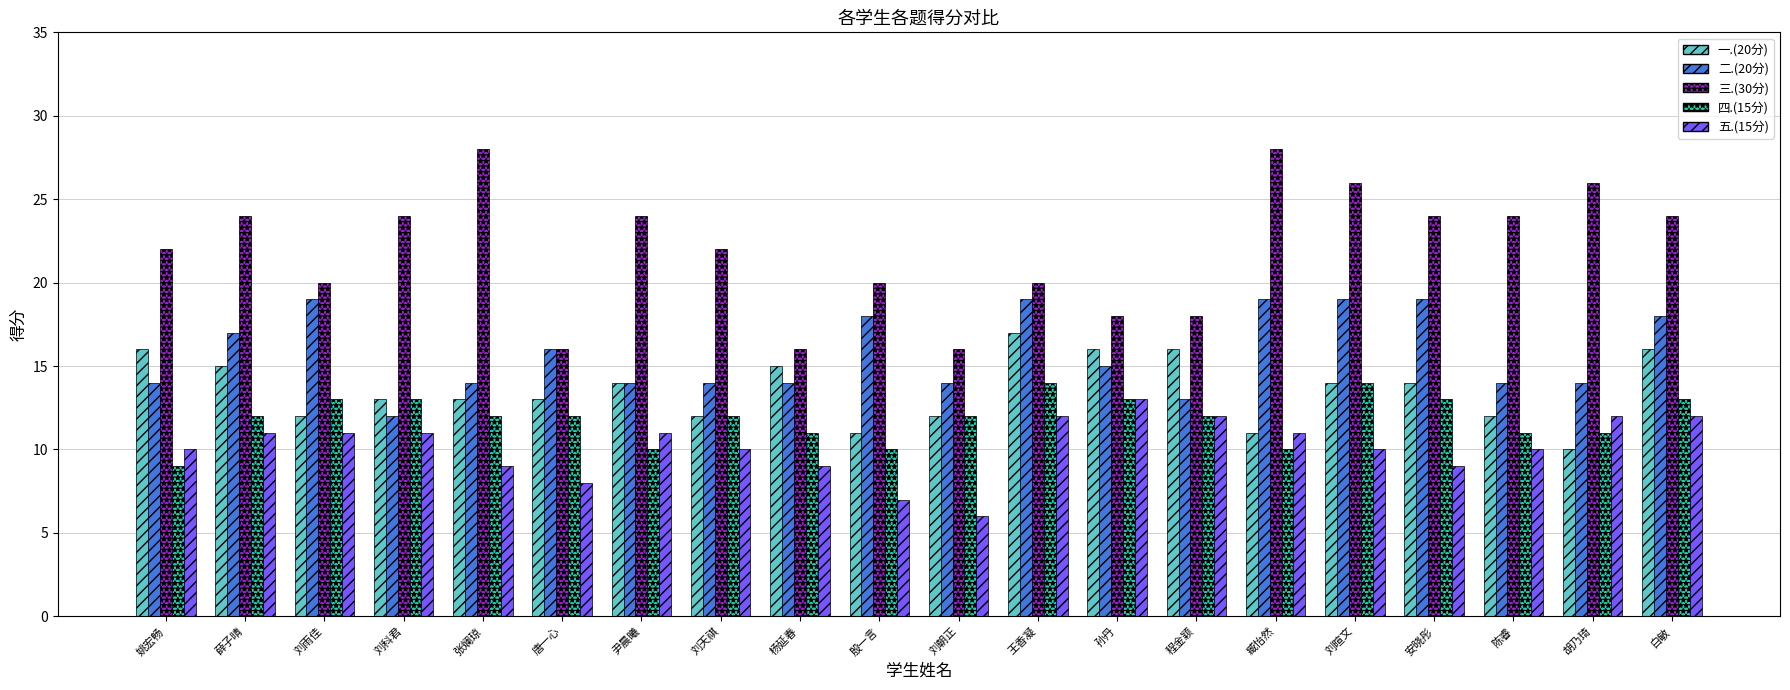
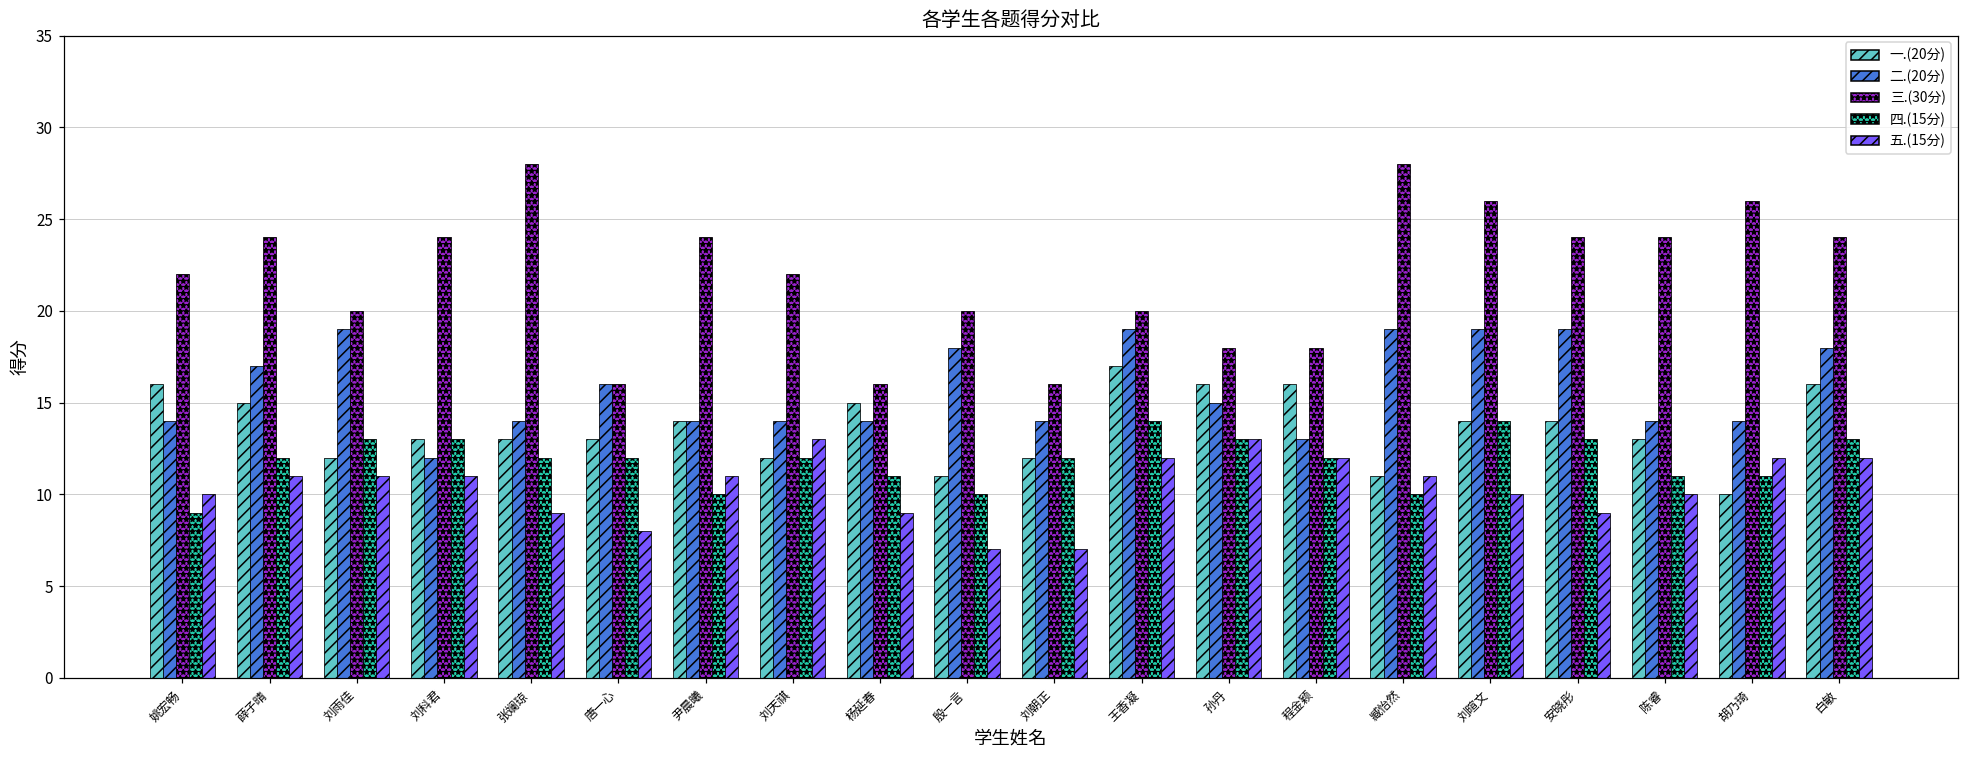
  {
    "一.(20分)": {
      "姚宏畅": 16,
      "薛子晴": 15,
      "刘雨佳": 12,
      "刘科君": 13,
      "张斓琼": 13,
      "唐一心": 13,
      "尹晨曦": 14,
      "刘天祺": 12,
      "杨延春": 15,
      "殷一言": 11,
      "刘朝正": 12,
      "王香凝": 17,
      "孙丹": 16,
      "程金颖": 16,
      "臧怡然": 11,
      "刘暄文": 14,
      "安晓彤": 14,
-     "陈睿": 12,
+     "陈睿": 13,
      "胡乃琦": 10,
      "白敏": 16
    },
    "二.(20分)": {
      "姚宏畅": 14,
      "薛子晴": 17,
      "刘雨佳": 19,
      "刘科君": 12,
      "张斓琼": 14,
      "唐一心": 16,
      "尹晨曦": 14,
      "刘天祺": 14,
      "杨延春": 14,
      "殷一言": 18,
      "刘朝正": 14,
      "王香凝": 19,
      "孙丹": 15,
      "程金颖": 13,
      "臧怡然": 19,
      "刘暄文": 19,
      "安晓彤": 19,
      "陈睿": 14,
      "胡乃琦": 14,
      "白敏": 18
    },
    "三.(30分)": {
      "姚宏畅": 22,
      "薛子晴": 24,
      "刘雨佳": 20,
      "刘科君": 24,
      "张斓琼": 28,
      "唐一心": 16,
      "尹晨曦": 24,
      "刘天祺": 22,
      "杨延春": 16,
      "殷一言": 20,
      "刘朝正": 16,
      "王香凝": 20,
      "孙丹": 18,
      "程金颖": 18,
      "臧怡然": 28,
      "刘暄文": 26,
      "安晓彤": 24,
      "陈睿": 24,
      "胡乃琦": 26,
      "白敏": 24
    },
    "四.(15分)": {
      "姚宏畅": 9,
      "薛子晴": 12,
      "刘雨佳": 13,
      "刘科君": 13,
      "张斓琼": 12,
      "唐一心": 12,
      "尹晨曦": 10,
      "刘天祺": 12,
      "杨延春": 11,
      "殷一言": 10,
      "刘朝正": 12,
      "王香凝": 14,
      "孙丹": 13,
      "程金颖": 12,
      "臧怡然": 10,
      "刘暄文": 14,
      "安晓彤": 13,
      "陈睿": 11,
      "胡乃琦": 11,
      "白敏": 13
    },
    "五.(15分)": {
      "姚宏畅": 10,
      "薛子晴": 11,
      "刘雨佳": 11,
      "刘科君": 11,
      "张斓琼": 9,
      "唐一心": 8,
      "尹晨曦": 11,
-     "刘天祺": 10,
+     "刘天祺": 13,
      "杨延春": 9,
      "殷一言": 7,
-     "刘朝正": 6,
+     "刘朝正": 7,
      "王香凝": 12,
      "孙丹": 13,
      "程金颖": 12,
      "臧怡然": 11,
      "刘暄文": 10,
      "安晓彤": 9,
      "陈睿": 10,
      "胡乃琦": 12,
      "白敏": 12
    }
  }
